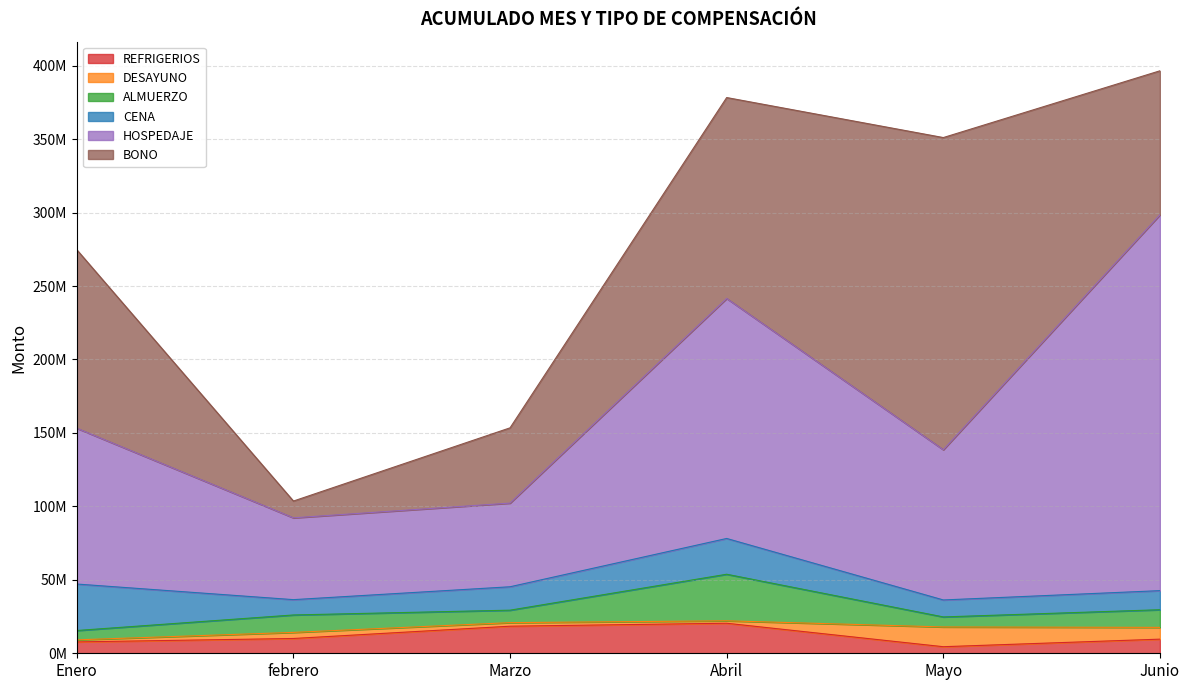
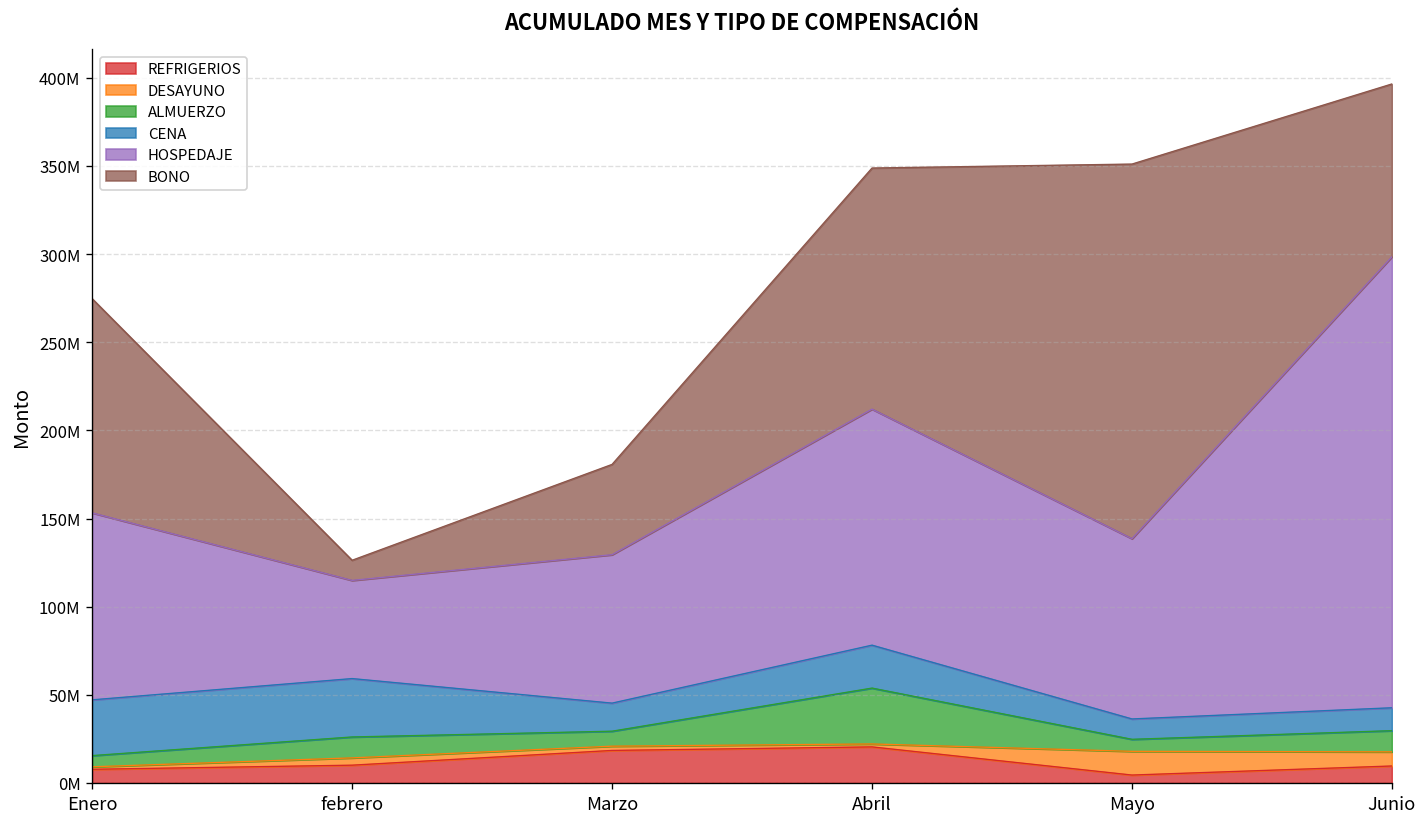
  {
    "REFRIGERIOS": {
      "febrero": 10000000,
      "Marzo": 18000000,
      "Mayo": 4000000,
      "Junio": 10000000
    },
    "DESAYUNO": {
      "febrero": 4000000,
      "Marzo": 2000000,
      "Mayo": 13000000,
      "Junio": 8000000
    },
    "ALMUERZO": {
      "Enero": 6000000,
      "febrero": 12000000,
      "Marzo": 8000000,
      "Abril": 32000000,
      "Mayo": 7000000,
      "Junio": 12000000
    },
    "CENA": {
      "Enero": 32000000,
-     "febrero": 10000000,
+     "febrero": 33000000,
      "Marzo": 16000000,
      "Abril": 24000000,
      "Mayo": 12000000,
      "Junio": 13000000
    },
    "HOSPEDAJE": {
      "Enero": 106000000,
      "febrero": 56000000,
-     "Marzo": 57000000,
-     "Abril": 163000000,
+     "Marzo": 84000000,
+     "Abril": 134000000,
      "Mayo": 102000000,
      "Junio": 256000000
    },
    "BONO": {
      "Enero": 122000000,
      "febrero": 11000000,
      "Marzo": 51000000,
      "Abril": 137000000,
      "Mayo": 213000000,
      "Junio": 98000000
    }
  }
